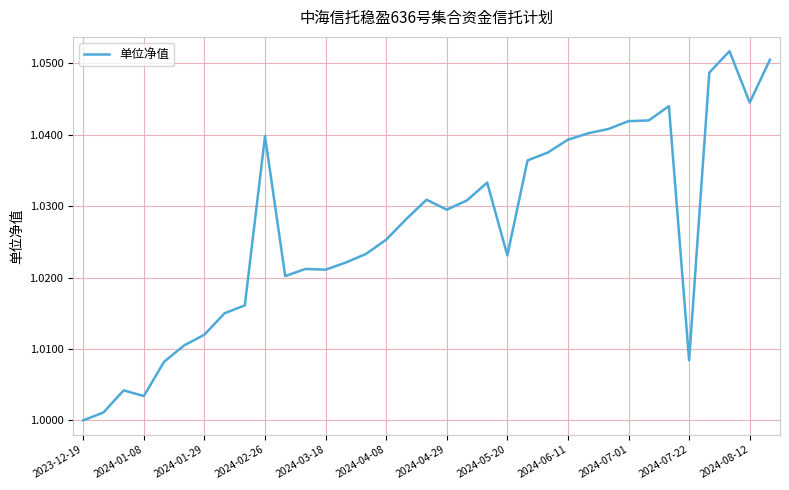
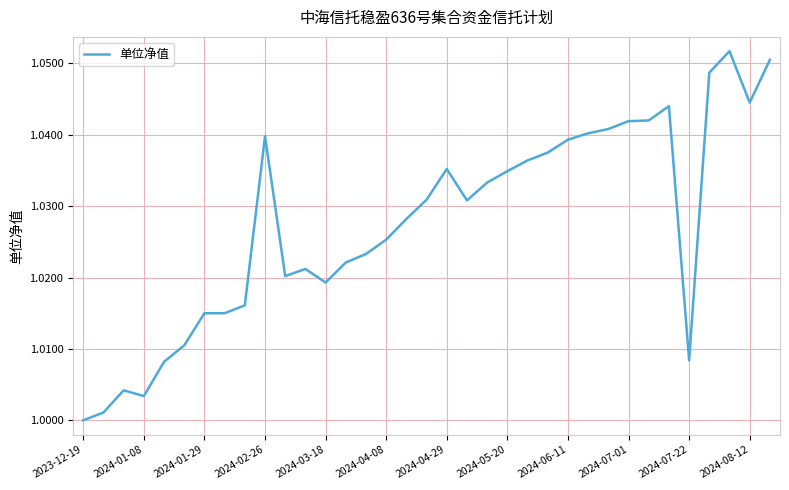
  {
    "2023-12-19": 1.000,
    "2024-01-08": 1.003,
-   "2024-01-29": 1.012,
+   "2024-01-29": 1.015,
    "2024-02-26": 1.040,
-   "2024-03-18": 1.021,
+   "2024-03-18": 1.019,
    "2024-04-08": 1.025,
-   "2024-04-29": 1.030,
-   "2024-05-20": 1.023,
+   "2024-04-29": 1.035,
+   "2024-05-20": 1.035,
    "2024-06-11": 1.039,
    "2024-07-01": 1.042,
    "2024-07-22": 1.008,
    "2024-08-12": 1.045
  }
